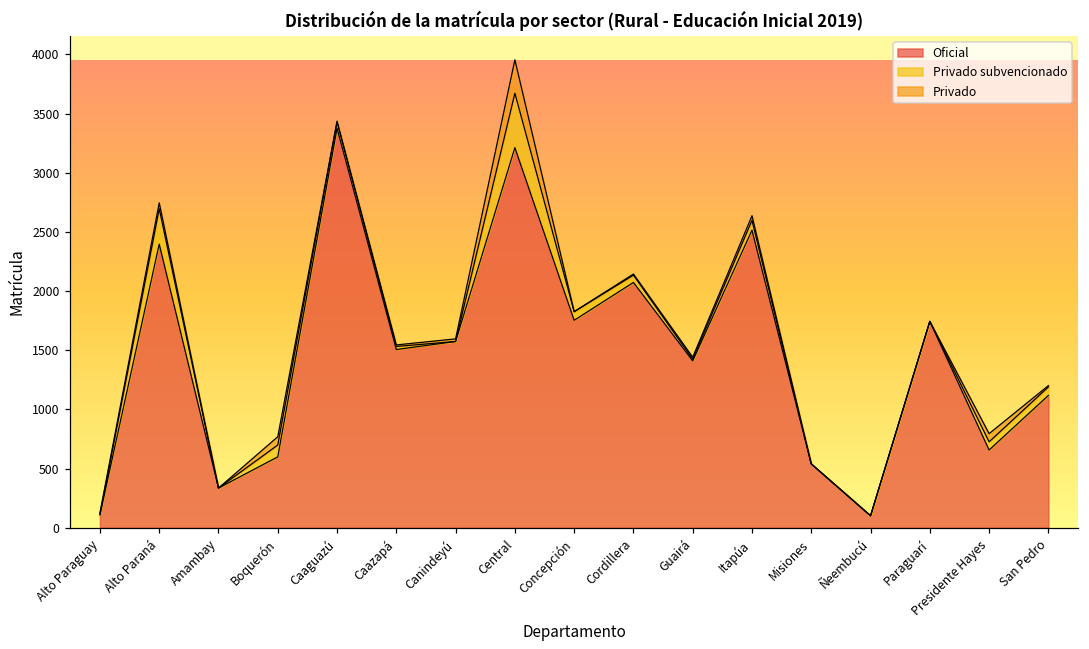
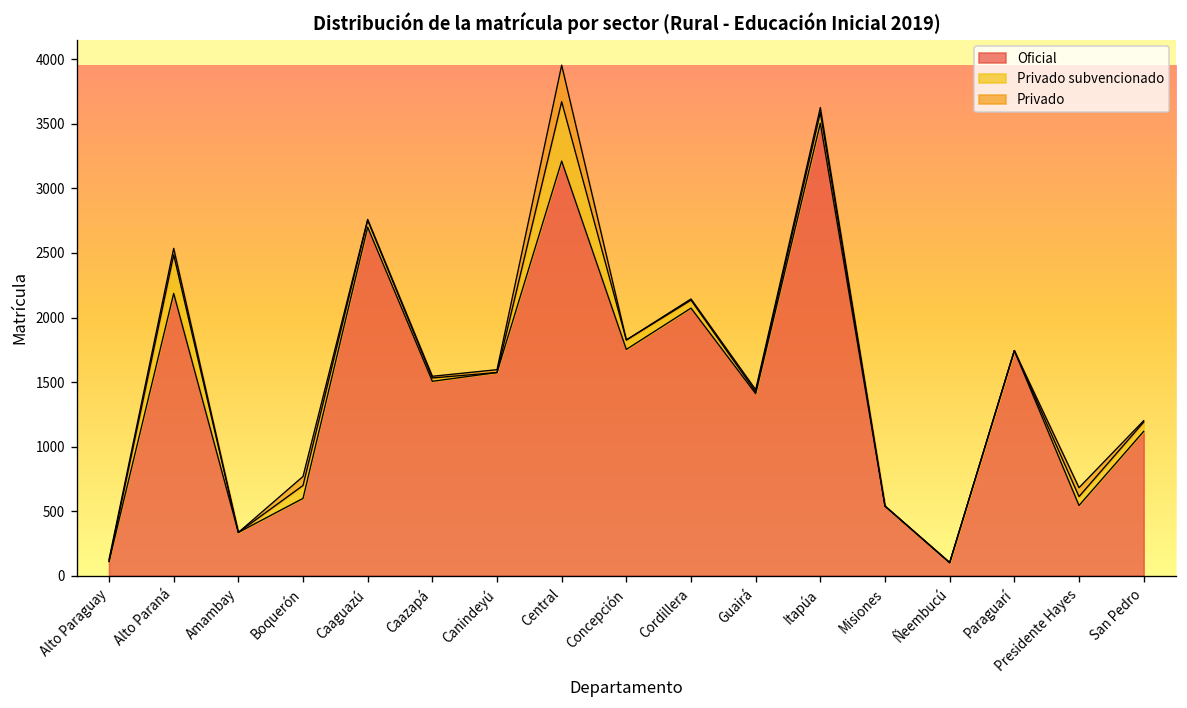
  {
    "Oficial": {
-     "Alto Paraná": 2400,
+     "Alto Paraná": 2190,
      "Boquerón": 600,
-     "Caaguazú": 3380,
+     "Caaguazú": 2700,
      "Caazapá": 1510,
      "Central": 3210,
      "Concepción": 1750,
      "Cordillera": 2070,
-     "Itapúa": 2520,
-     "Presidente Hayes": 660,
+     "Itapúa": 3510,
+     "Presidente Hayes": 540,
      "San Pedro": 1120
    }
  }
